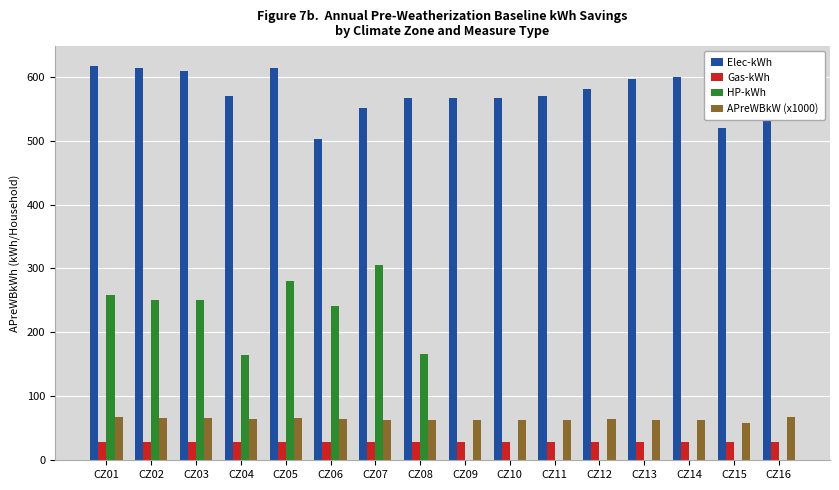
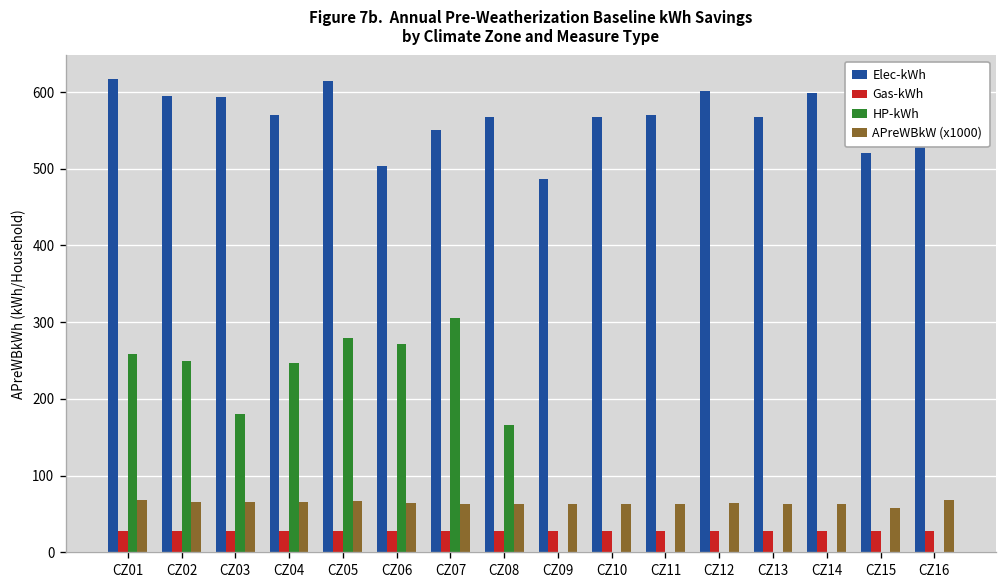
  {
    "Elec-kWh": {
      "CZ01": 620,
-     "CZ02": 610,
-     "CZ03": 610,
+     "CZ02": 600,
+     "CZ03": 590,
      "CZ04": 570,
      "CZ05": 610,
      "CZ06": 500,
      "CZ07": 550,
      "CZ08": 570,
-     "CZ09": 570,
+     "CZ09": 490,
      "CZ10": 570,
      "CZ11": 570,
-     "CZ12": 580,
-     "CZ13": 600,
+     "CZ12": 600,
+     "CZ13": 570,
      "CZ14": 600,
      "CZ15": 520
    },
    "Gas-kWh": {
      "CZ01": 30,
      "CZ02": 30,
      "CZ03": 30,
      "CZ04": 30,
      "CZ05": 30,
      "CZ06": 30,
      "CZ07": 30,
      "CZ08": 30,
      "CZ09": 30,
      "CZ10": 30,
      "CZ11": 30,
      "CZ12": 30,
      "CZ13": 30,
      "CZ14": 30,
      "CZ15": 30,
      "CZ16": 30
    },
    "HP-kWh": {
      "CZ01": 260,
      "CZ02": 250,
-     "CZ03": 250,
-     "CZ04": 170,
+     "CZ03": 180,
+     "CZ04": 250,
      "CZ05": 280,
-     "CZ06": 240,
+     "CZ06": 270,
      "CZ07": 310,
      "CZ08": 170,
      "CZ09": 0,
      "CZ10": 0,
      "CZ11": 0,
      "CZ12": 0,
      "CZ13": 0,
      "CZ14": 0,
      "CZ15": 0,
      "CZ16": 0
    },
    "APreWBkW (x1000)": {
      "CZ01": 70,
      "CZ02": 70,
      "CZ03": 70,
      "CZ04": 70,
      "CZ05": 70,
      "CZ06": 60,
      "CZ07": 60,
      "CZ08": 60,
      "CZ09": 60,
      "CZ10": 60,
      "CZ11": 60,
      "CZ12": 60,
      "CZ13": 60,
      "CZ14": 60,
      "CZ15": 60,
      "CZ16": 70
    }
  }
